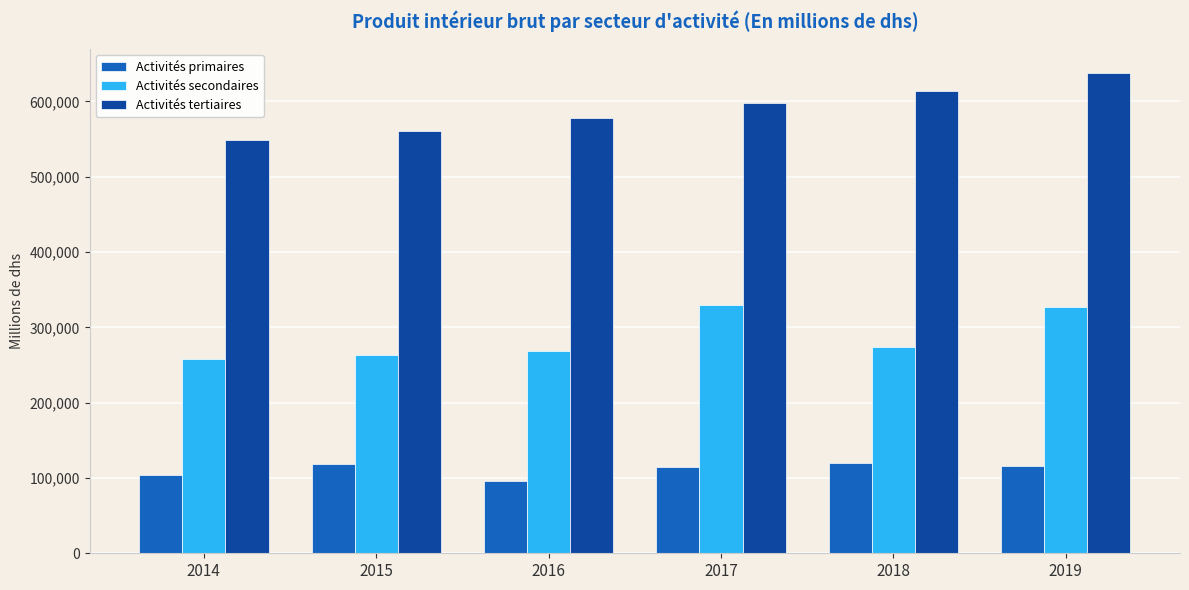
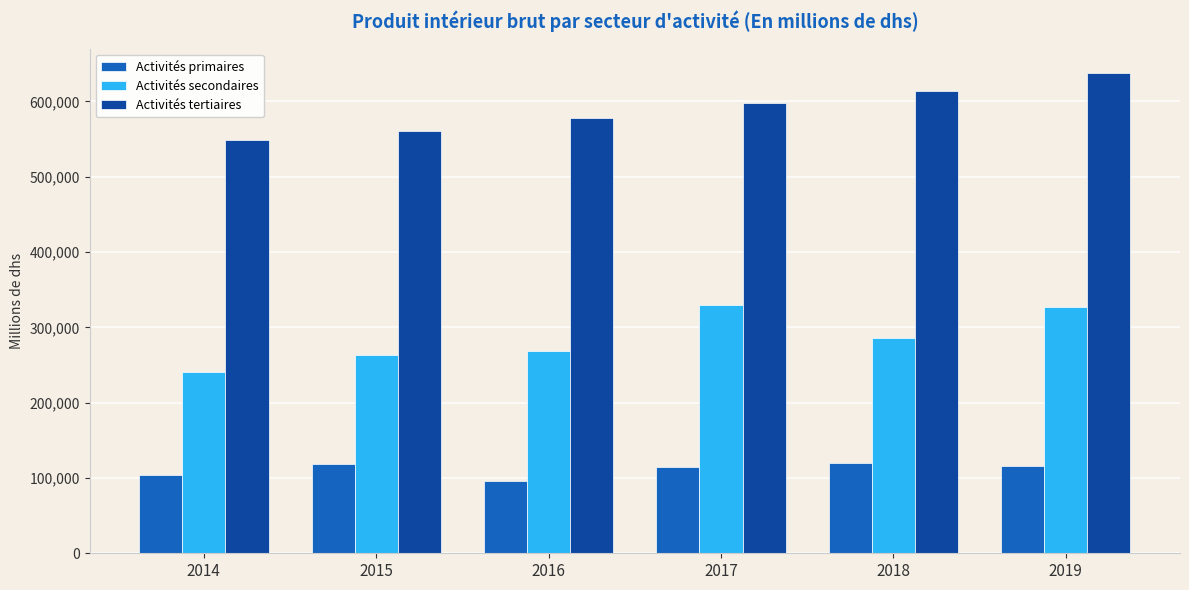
  {
    "Activités secondaires": {
-     "2014": "260,000",
+     "2014": "240,000",
      "2015": "260,000",
      "2016": "270,000",
      "2017": "330,000",
-     "2018": "270,000",
+     "2018": "290,000",
      "2019": "330,000"
    }
  }
